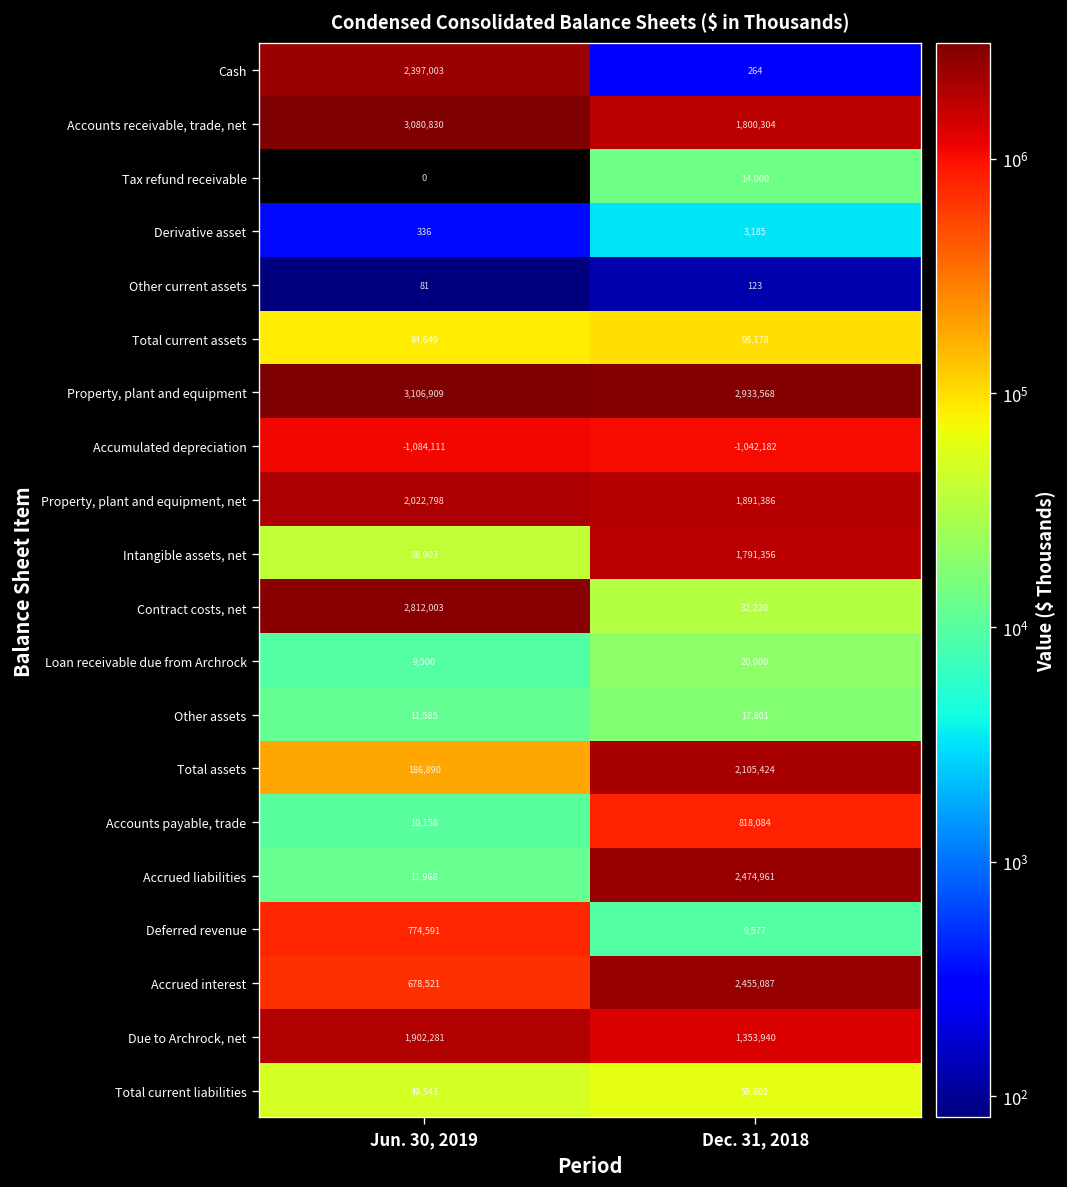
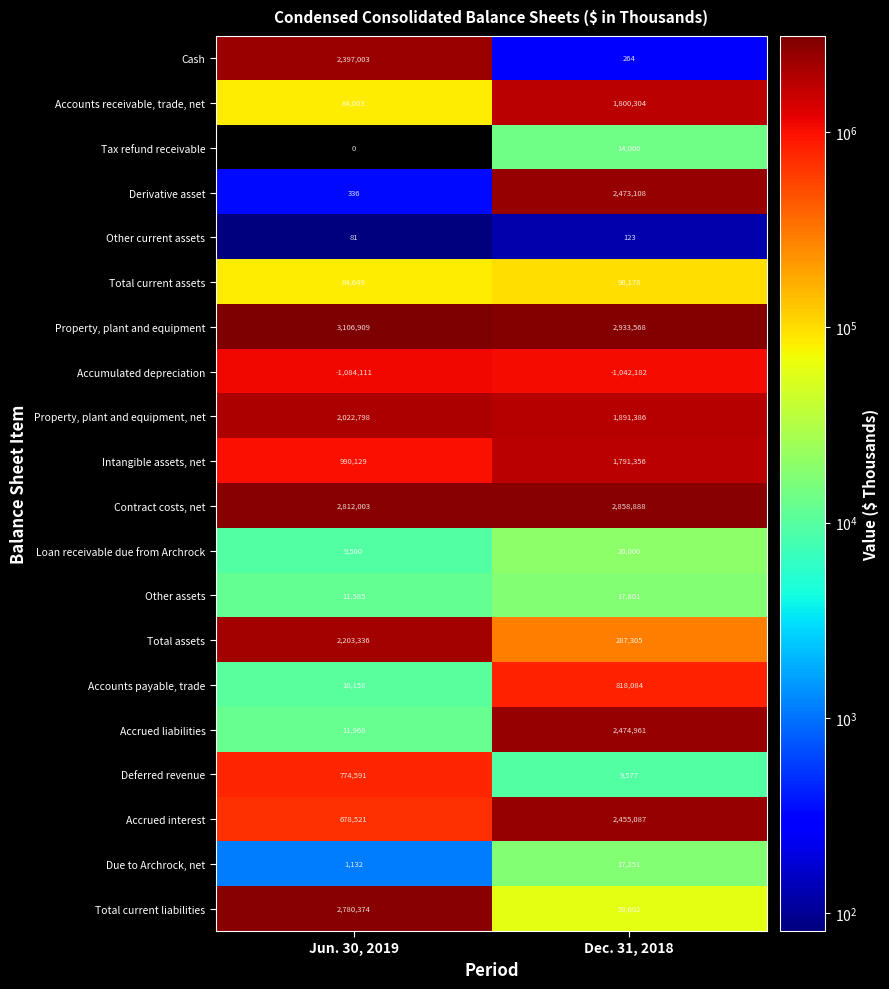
  {
    "Cash": {
      "Jun. 30, 2019": "2,397,003",
      "Dec. 31, 2018": "264"
    },
    "Accounts receivable, trade, net": {
-     "Jun. 30, 2019": "3,080,830",
+     "Jun. 30, 2019": "84,003",
      "Dec. 31, 2018": "1,800,304"
    },
    "Tax refund receivable": {
      "Dec. 31, 2018": "14,000"
    },
    "Derivative asset": {
      "Jun. 30, 2019": "336",
-     "Dec. 31, 2018": "3,185"
+     "Dec. 31, 2018": "2,473,108"
    },
    "Other current assets": {
      "Jun. 30, 2019": "81",
      "Dec. 31, 2018": "123"
    },
    "Total current assets": {
      "Jun. 30, 2019": "84,649",
      "Dec. 31, 2018": "98,178"
    },
    "Property, plant and equipment": {
      "Jun. 30, 2019": "3,106,909",
      "Dec. 31, 2018": "2,933,568"
    },
    "Accumulated depreciation": {
      "Jun. 30, 2019": "-1,084,111",
      "Dec. 31, 2018": "-1,042,182"
    },
    "Property, plant and equipment, net": {
      "Jun. 30, 2019": "2,022,798",
      "Dec. 31, 2018": "1,891,386"
    },
    "Intangible assets, net": {
-     "Jun. 30, 2019": "38,903",
+     "Jun. 30, 2019": "990,129",
      "Dec. 31, 2018": "1,791,356"
    },
    "Contract costs, net": {
      "Jun. 30, 2019": "2,812,003",
-     "Dec. 31, 2018": "32,220"
+     "Dec. 31, 2018": "2,858,888"
    },
    "Loan receivable due from Archrock": {
      "Jun. 30, 2019": "9,500",
      "Dec. 31, 2018": "20,000"
    },
    "Other assets": {
      "Jun. 30, 2019": "11,585",
      "Dec. 31, 2018": "17,801"
    },
    "Total assets": {
-     "Jun. 30, 2019": "186,890",
-     "Dec. 31, 2018": "2,105,424"
+     "Jun. 30, 2019": "2,203,336",
+     "Dec. 31, 2018": "287,305"
    },
    "Accounts payable, trade": {
      "Jun. 30, 2019": "10,158",
      "Dec. 31, 2018": "818,084"
    },
    "Accrued liabilities": {
      "Jun. 30, 2019": "11,968",
      "Dec. 31, 2018": "2,474,961"
    },
    "Deferred revenue": {
      "Jun. 30, 2019": "774,591",
      "Dec. 31, 2018": "9,577"
    },
    "Accrued interest": {
      "Jun. 30, 2019": "678,521",
      "Dec. 31, 2018": "2,455,087"
    },
    "Due to Archrock, net": {
-     "Jun. 30, 2019": "1,902,281",
-     "Dec. 31, 2018": "1,353,940"
+     "Jun. 30, 2019": "1,132",
+     "Dec. 31, 2018": "17,251"
    },
    "Total current liabilities": {
-     "Jun. 30, 2019": "49,543",
+     "Jun. 30, 2019": "2,780,374",
      "Dec. 31, 2018": "59,602"
    }
  }
